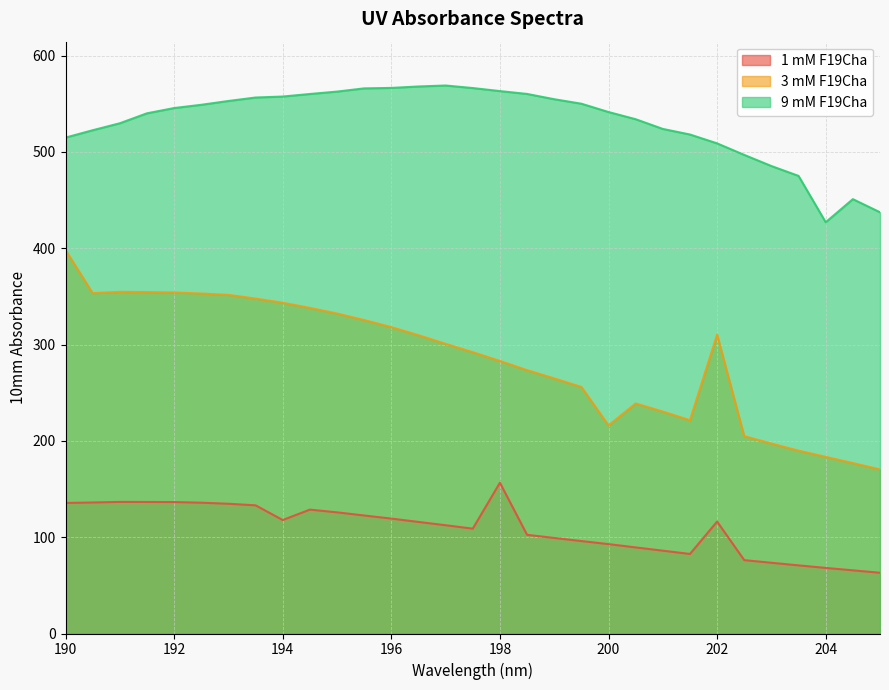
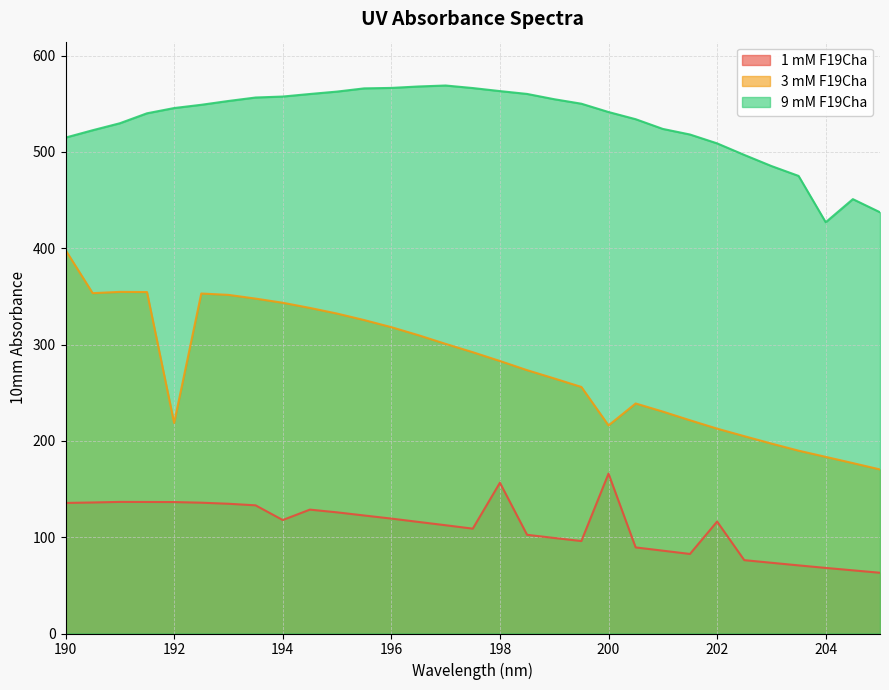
  {
    "1 mM F19Cha": {
      "190": 140,
      "192": 140,
      "194": 120,
      "196": 120,
      "198": 160,
-     "200": 90,
+     "200": 170,
      "202": 120,
      "204": 70
    },
    "3 mM F19Cha": {
      "190": 400,
-     "192": 350,
+     "192": 220,
      "194": 340,
      "196": 320,
      "198": 280,
      "200": 220,
-     "202": 310,
+     "202": 210,
      "204": 180
    },
    "9 mM F19Cha": {
      "190": 510,
      "192": 550,
      "194": 560,
      "196": 570,
      "198": 560,
      "200": 540,
      "202": 510,
      "204": 430
    }
  }
